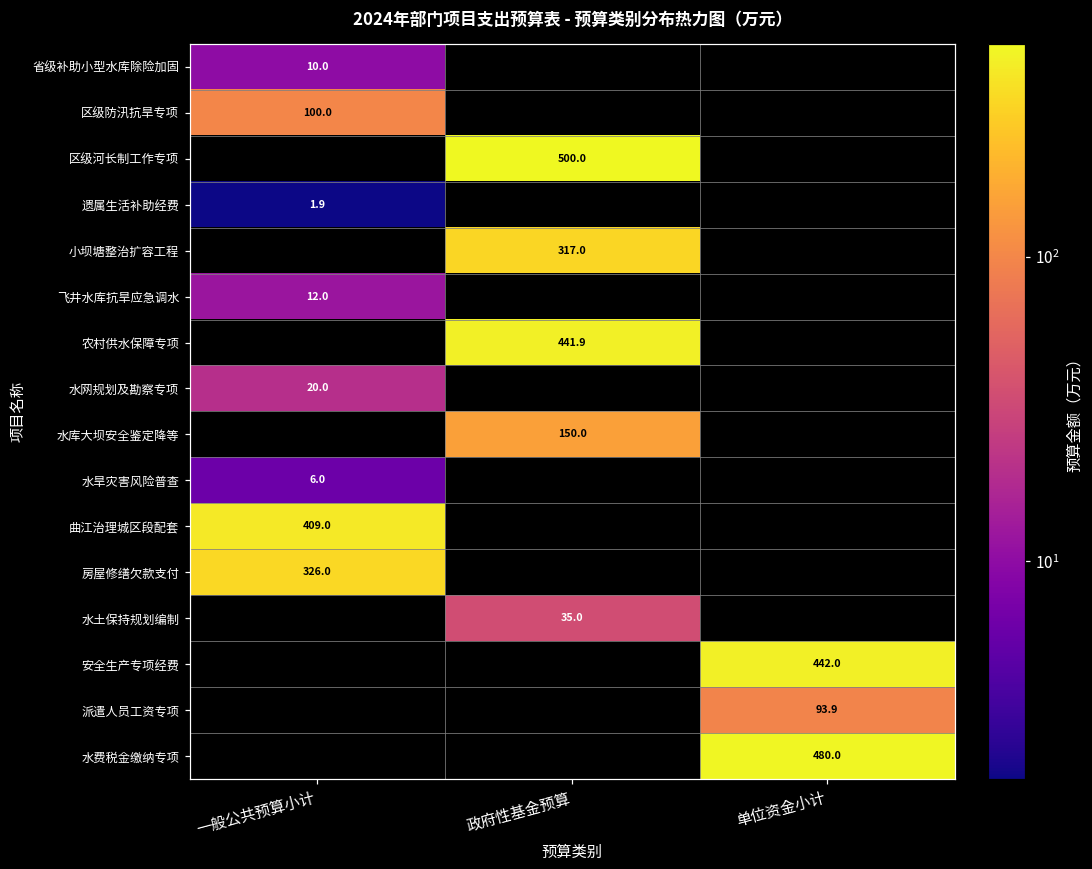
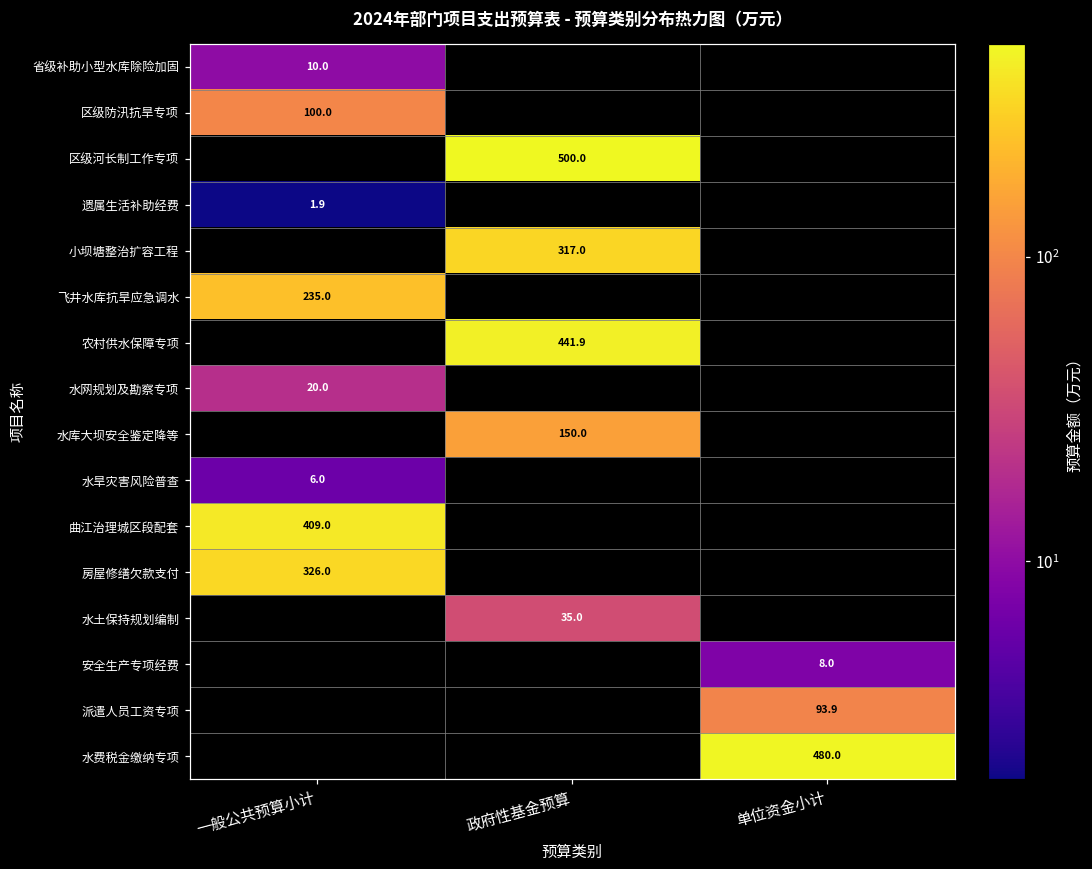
  {
    "省级补助小型水库除险加固": {
      "一般公共预算小计": 10.0
    },
    "区级防汛抗旱专项": {
      "一般公共预算小计": 100.0
    },
    "区级河长制工作专项": {
      "政府性基金预算": 500.0
    },
    "遗属生活补助经费": {
      "一般公共预算小计": 1.9
    },
    "小坝塘整治扩容工程": {
      "政府性基金预算": 317.0
    },
    "飞井水库抗旱应急调水": {
-     "一般公共预算小计": 12.0
+     "一般公共预算小计": 235.0
    },
    "农村供水保障专项": {
      "政府性基金预算": 441.9
    },
    "水网规划及勘察专项": {
      "一般公共预算小计": 20.0
    },
    "水库大坝安全鉴定降等": {
      "政府性基金预算": 150.0
    },
    "水旱灾害风险普查": {
      "一般公共预算小计": 6.0
    },
    "曲江治理城区段配套": {
      "一般公共预算小计": 409.0
    },
    "房屋修缮欠款支付": {
      "一般公共预算小计": 326.0
    },
    "水土保持规划编制": {
      "政府性基金预算": 35.0
    },
    "安全生产专项经费": {
-     "单位资金小计": 442.0
+     "单位资金小计": 8.0
    },
    "派遣人员工资专项": {
      "单位资金小计": 93.9
    },
    "水费税金缴纳专项": {
      "单位资金小计": 480.0
    }
  }
